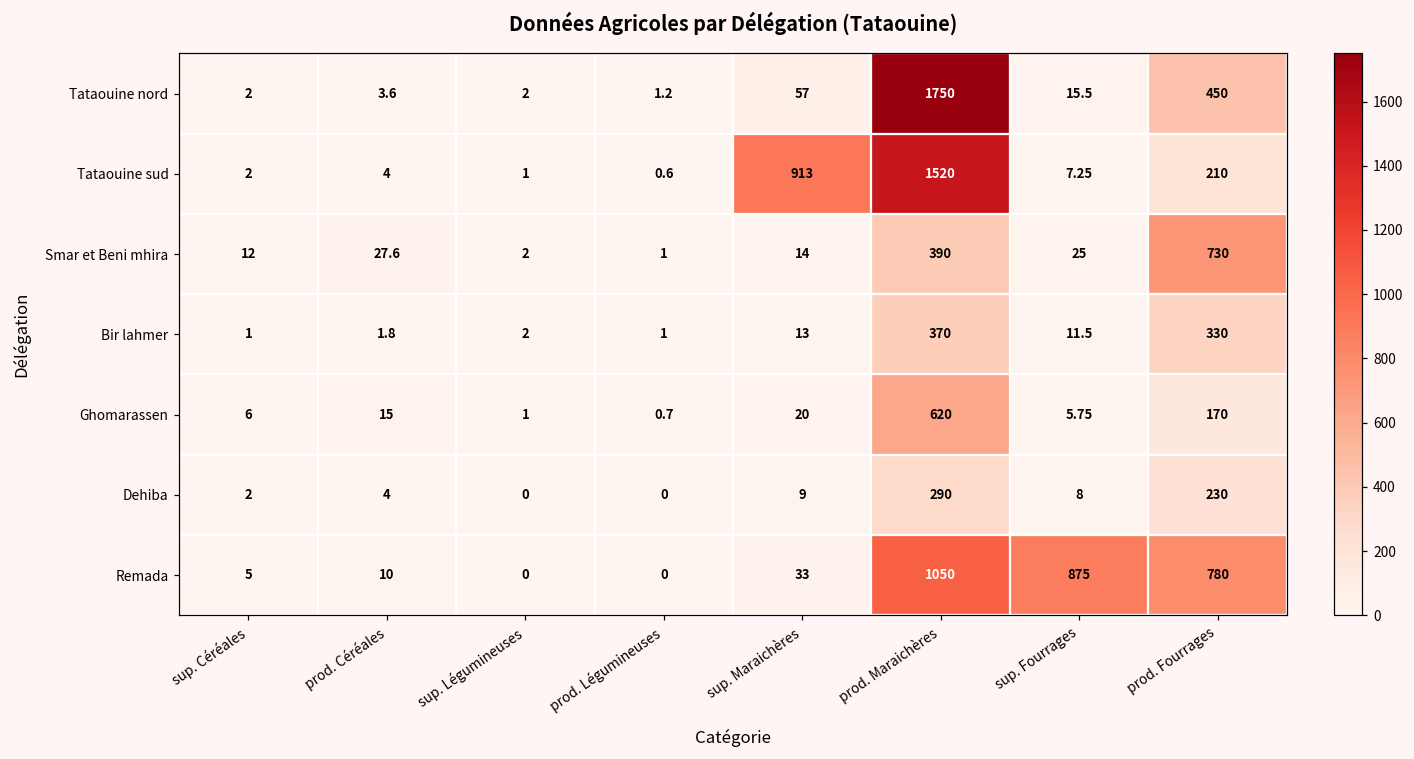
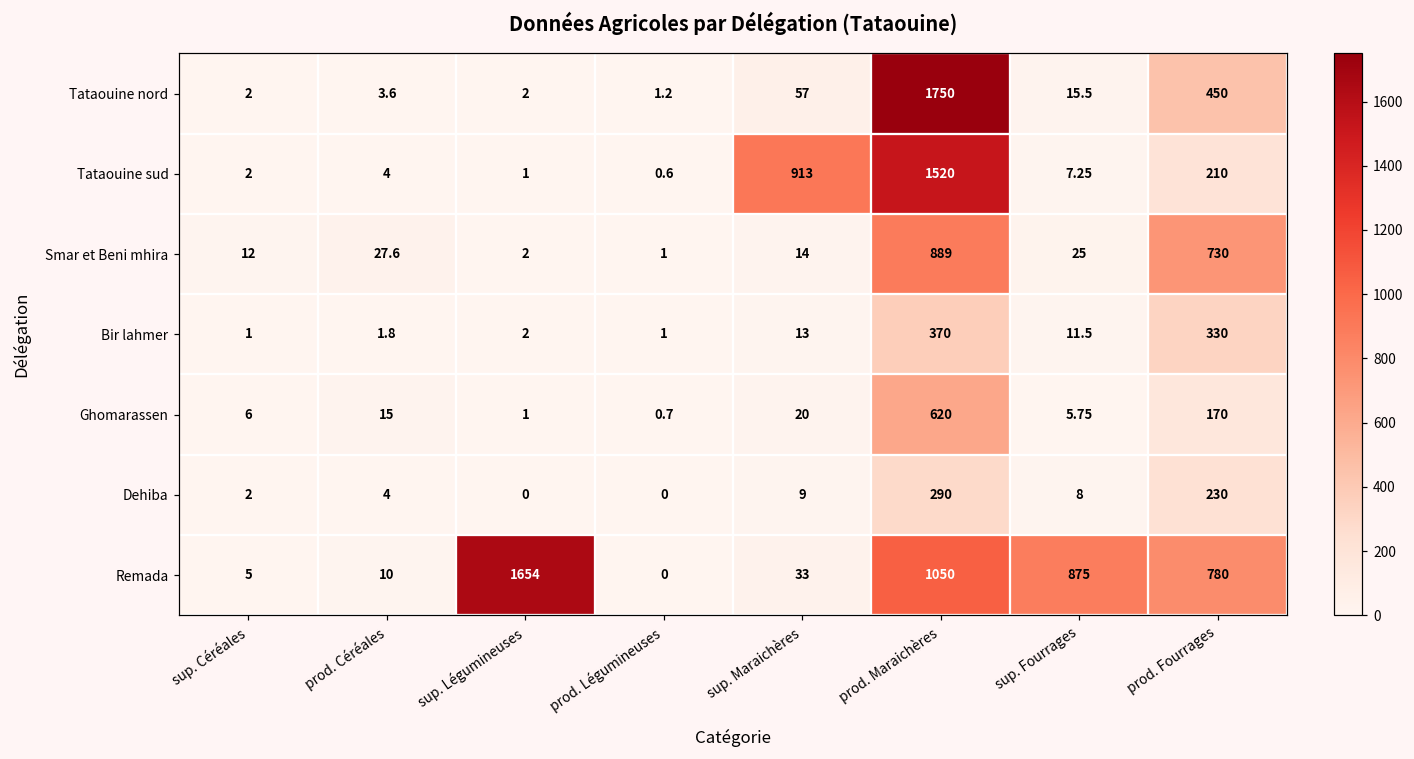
  {
    "Tataouine nord": {
      "sup. Céréales": 2,
      "prod. Céréales": 3.6,
      "sup. Légumineuses": 2,
      "prod. Légumineuses": 1.2,
      "sup. Maraichères": 57,
      "prod. Maraichères": 1750,
      "sup. Fourrages": 15.5,
      "prod. Fourrages": 450
    },
    "Tataouine sud": {
      "sup. Céréales": 2,
      "prod. Céréales": 4,
      "sup. Légumineuses": 1,
      "prod. Légumineuses": 0.6,
      "sup. Maraichères": 913,
      "prod. Maraichères": 1520,
      "sup. Fourrages": 7.25,
      "prod. Fourrages": 210
    },
    "Smar et Beni mhira": {
      "sup. Céréales": 12,
      "prod. Céréales": 27.6,
      "sup. Légumineuses": 2,
      "prod. Légumineuses": 1,
      "sup. Maraichères": 14,
-     "prod. Maraichères": 390,
+     "prod. Maraichères": 889,
      "sup. Fourrages": 25,
      "prod. Fourrages": 730
    },
    "Bir lahmer": {
      "sup. Céréales": 1,
      "prod. Céréales": 1.8,
      "sup. Légumineuses": 2,
      "prod. Légumineuses": 1,
      "sup. Maraichères": 13,
      "prod. Maraichères": 370,
      "sup. Fourrages": 11.5,
      "prod. Fourrages": 330
    },
    "Ghomarassen": {
      "sup. Céréales": 6,
      "prod. Céréales": 15,
      "sup. Légumineuses": 1,
      "prod. Légumineuses": 0.7,
      "sup. Maraichères": 20,
      "prod. Maraichères": 620,
      "sup. Fourrages": 5.75,
      "prod. Fourrages": 170
    },
    "Dehiba": {
      "sup. Céréales": 2,
      "prod. Céréales": 4,
      "sup. Légumineuses": 0,
      "prod. Légumineuses": 0,
      "sup. Maraichères": 9,
      "prod. Maraichères": 290,
      "sup. Fourrages": 8,
      "prod. Fourrages": 230
    },
    "Remada": {
      "sup. Céréales": 5,
      "prod. Céréales": 10,
-     "sup. Légumineuses": 0,
+     "sup. Légumineuses": 1654,
      "prod. Légumineuses": 0,
      "sup. Maraichères": 33,
      "prod. Maraichères": 1050,
      "sup. Fourrages": 875,
      "prod. Fourrages": 780
    }
  }
